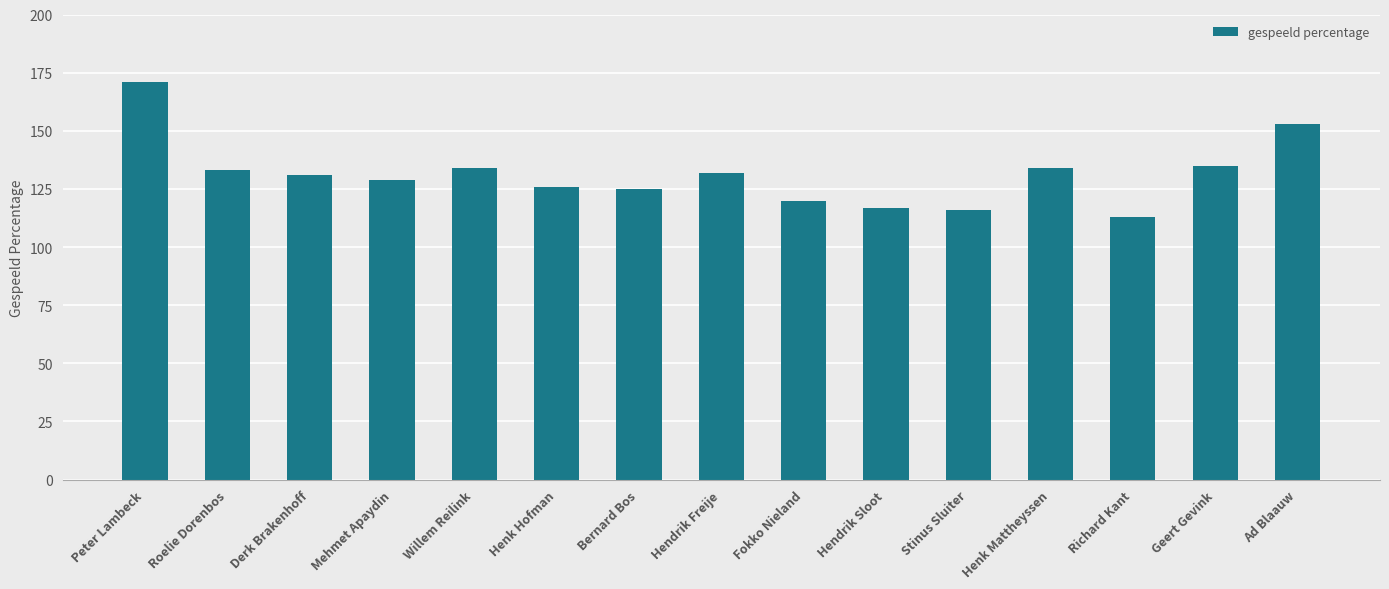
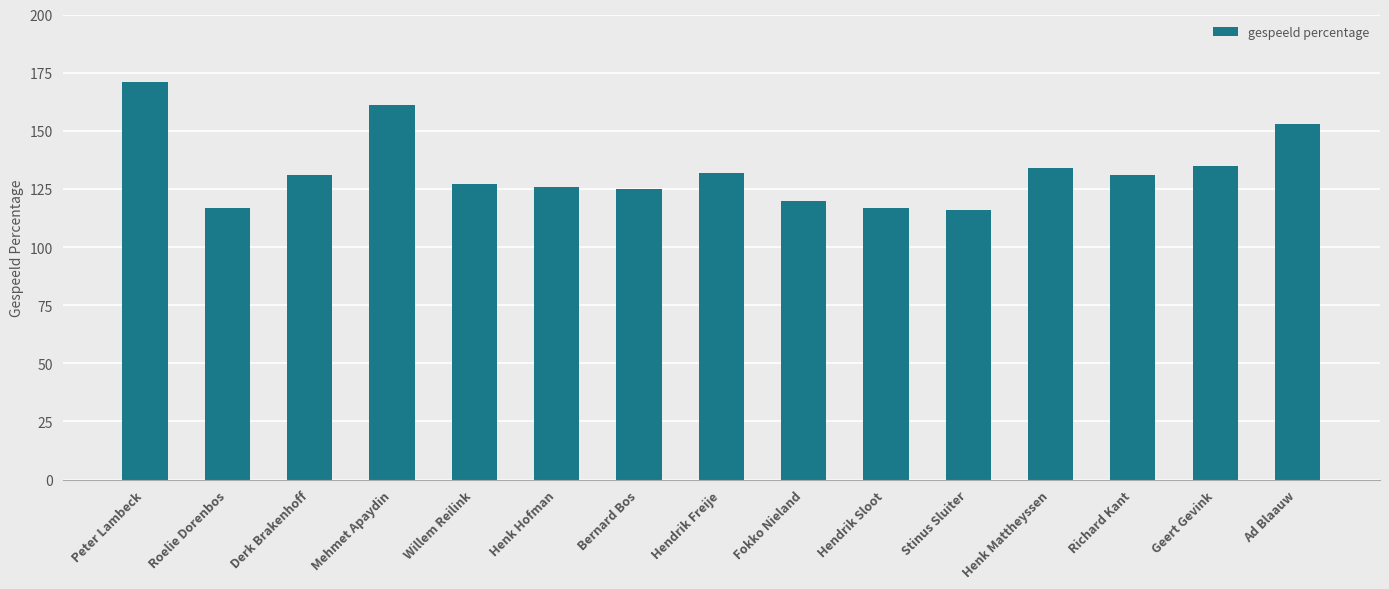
  {
    "Peter Lambeck": 171,
-   "Roelie Dorenbos": 133,
+   "Roelie Dorenbos": 117,
    "Derk Brakenhoff": 131,
-   "Mehmet Apaydin": 129,
-   "Willem Reilink": 134,
+   "Mehmet Apaydin": 161,
+   "Willem Reilink": 127,
    "Henk Hofman": 126,
    "Bernard Bos": 125,
    "Hendrik Freije": 132,
    "Fokko Nieland": 120,
    "Hendrik Sloot": 117,
    "Stinus Sluiter": 116,
    "Henk Mattheyssen": 134,
-   "Richard Kant": 113,
+   "Richard Kant": 131,
    "Geert Gevink": 135,
    "Ad Blaauw": 153
  }
